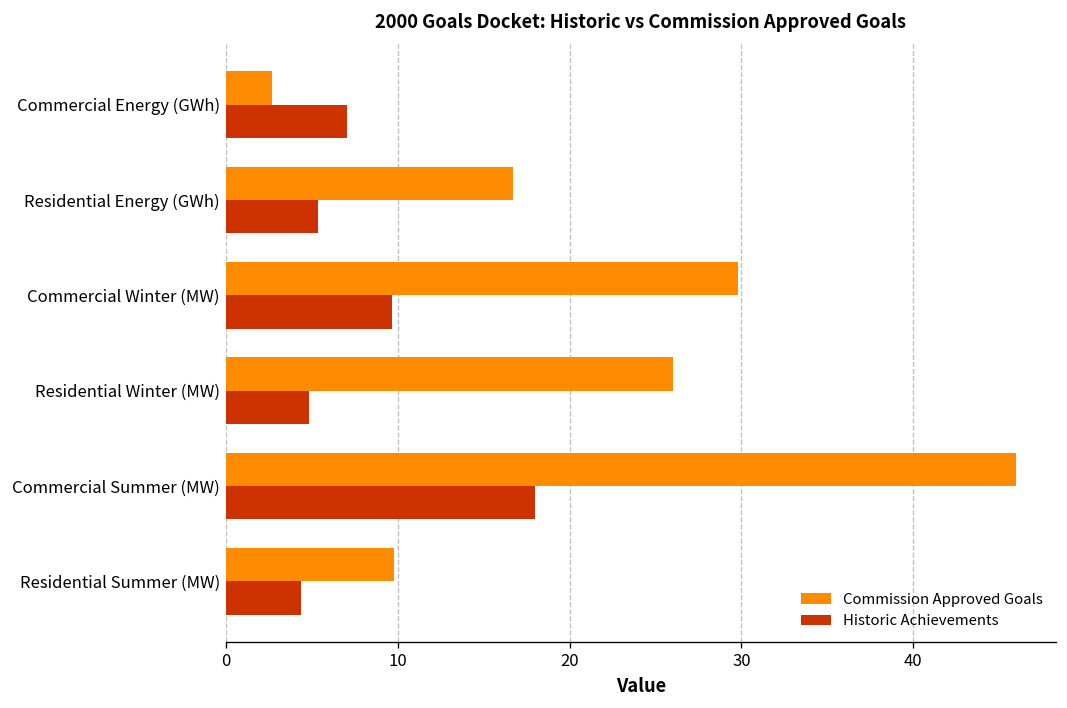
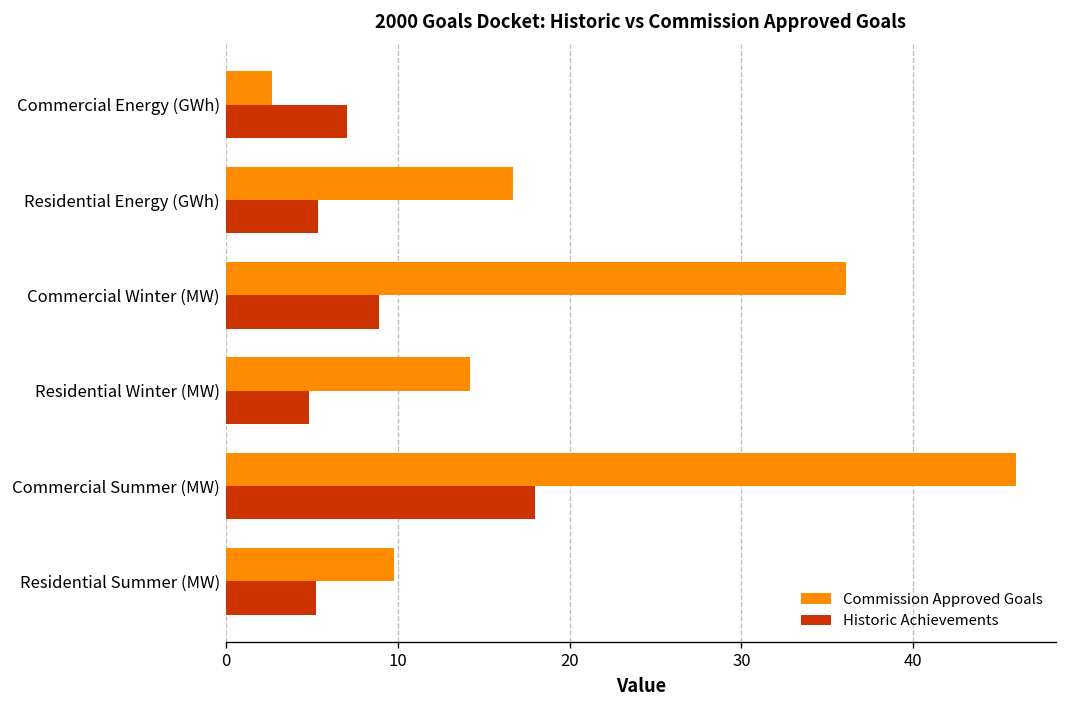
  {
    "Commission Approved Goals": {
      "Commercial Energy (GWh)": 2.7,
      "Residential Energy (GWh)": 16.7,
-     "Commercial Winter (MW)": 29.8,
-     "Residential Winter (MW)": 26.0,
+     "Commercial Winter (MW)": 36.1,
+     "Residential Winter (MW)": 14.2,
      "Commercial Summer (MW)": 46.0,
      "Residential Summer (MW)": 9.8
    },
    "Historic Achievements": {
      "Commercial Energy (GWh)": 7.0,
      "Residential Energy (GWh)": 5.4,
-     "Commercial Winter (MW)": 9.7,
+     "Commercial Winter (MW)": 8.9,
      "Residential Winter (MW)": 4.8,
      "Commercial Summer (MW)": 18.0,
-     "Residential Summer (MW)": 4.4
+     "Residential Summer (MW)": 5.3
    }
  }
